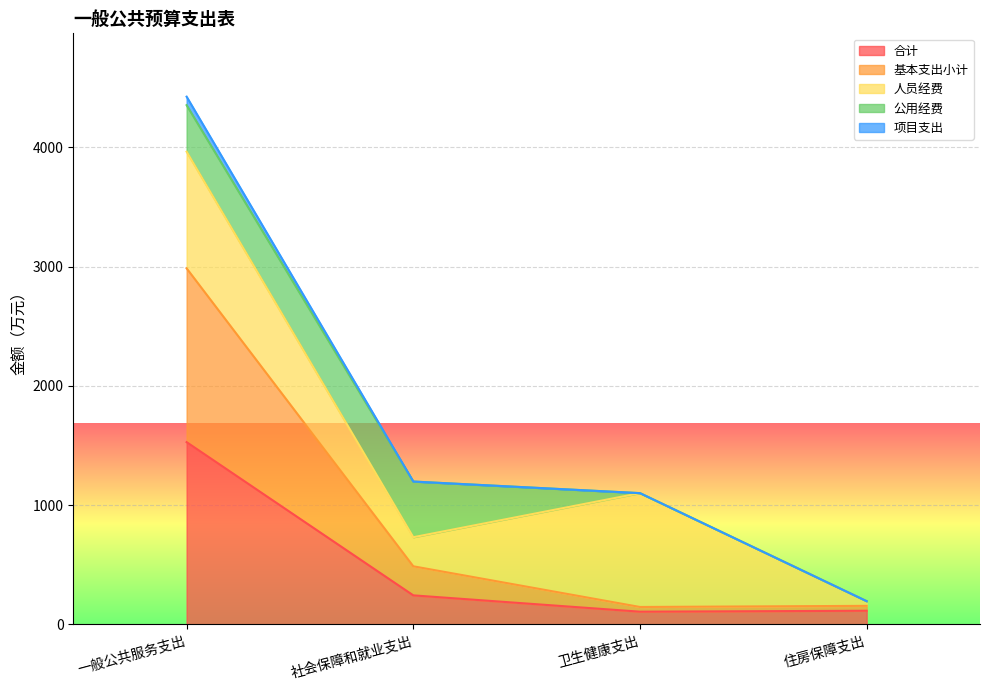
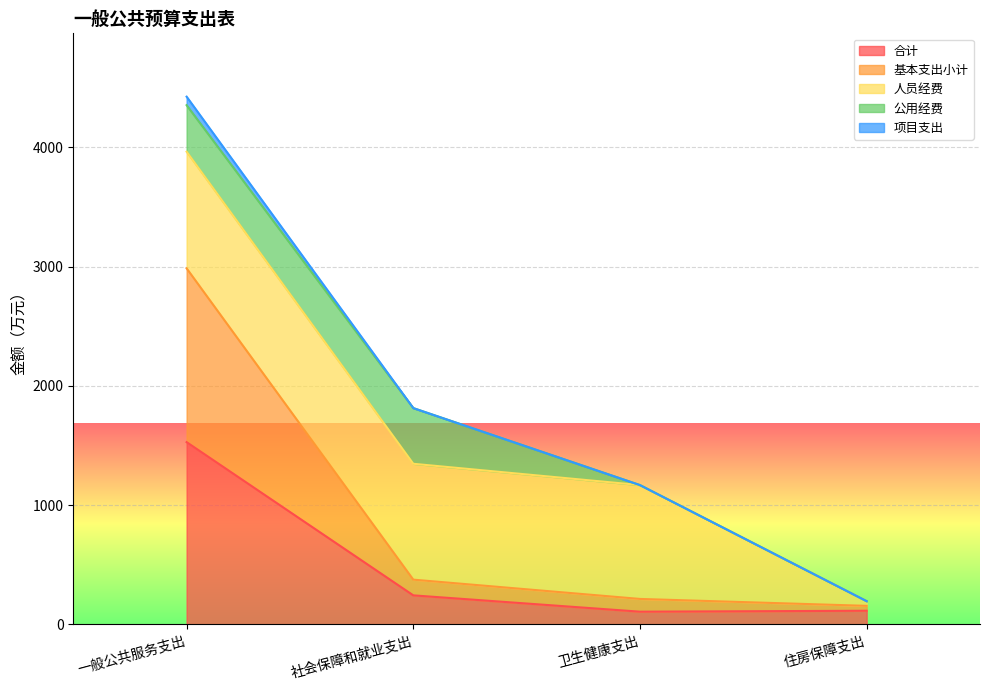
  {
    "合计": {
      "一般公共服务支出": 1530,
      "社会保障和就业支出": 240,
      "卫生健康支出": 110,
      "住房保障支出": 110
    },
    "基本支出小计": {
      "一般公共服务支出": 1460,
-     "社会保障和就业支出": 240,
-     "卫生健康支出": 40,
+     "社会保障和就业支出": 130,
+     "卫生健康支出": 110,
      "住房保障支出": 40
    },
    "人员经费": {
      "一般公共服务支出": 980,
-     "社会保障和就业支出": 240
+     "社会保障和就业支出": 970
    },
    "公用经费": {
      "一般公共服务支出": 390
    },
    "项目支出": {
      "一般公共服务支出": 70
    }
  }
